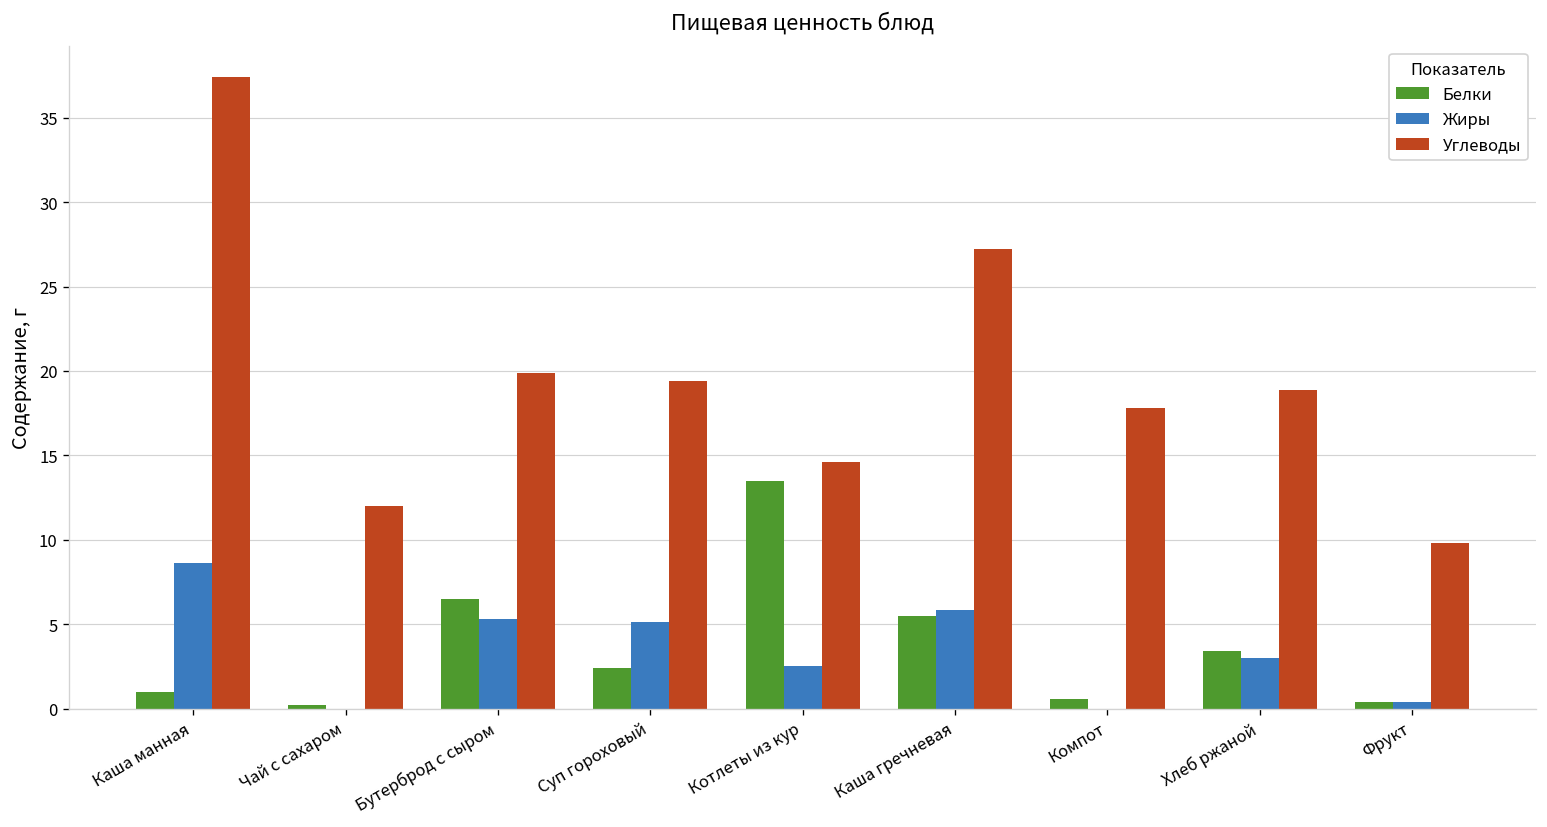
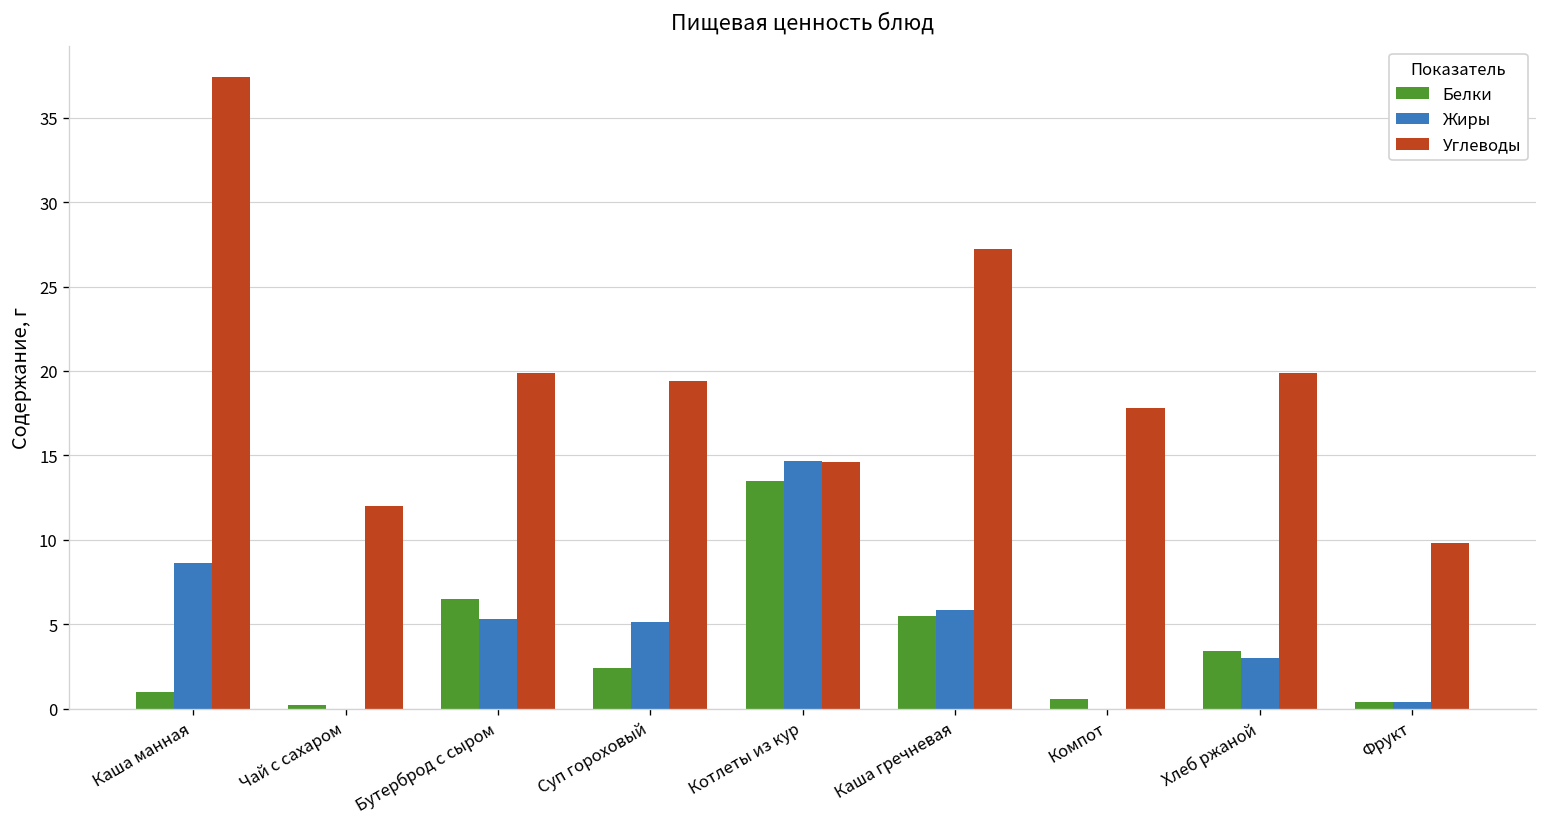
  {
    "Белки": {
      "Каша манная": 1.0,
      "Чай с сахаром": 0.2,
      "Бутерброд с сыром": 6.5,
      "Суп гороховый": 2.4,
      "Котлеты из кур": 13.5,
      "Каша гречневая": 5.5,
      "Компот": 0.6,
      "Хлеб ржаной": 3.4,
      "Фрукт": 0.4
    },
    "Жиры": {
      "Каша манная": 8.6,
      "Чай с сахаром": 0.0,
      "Бутерброд с сыром": 5.3,
      "Суп гороховый": 5.1,
-     "Котлеты из кур": 2.5,
+     "Котлеты из кур": 14.7,
      "Каша гречневая": 5.8,
      "Компот": 0.0,
      "Хлеб ржаной": 3.0,
      "Фрукт": 0.4
    },
    "Углеводы": {
      "Каша манная": 37.4,
      "Чай с сахаром": 12.0,
      "Бутерброд с сыром": 19.9,
      "Суп гороховый": 19.4,
      "Котлеты из кур": 14.6,
      "Каша гречневая": 27.2,
      "Компот": 17.8,
-     "Хлеб ржаной": 18.9,
+     "Хлеб ржаной": 19.9,
      "Фрукт": 9.8
    }
  }
